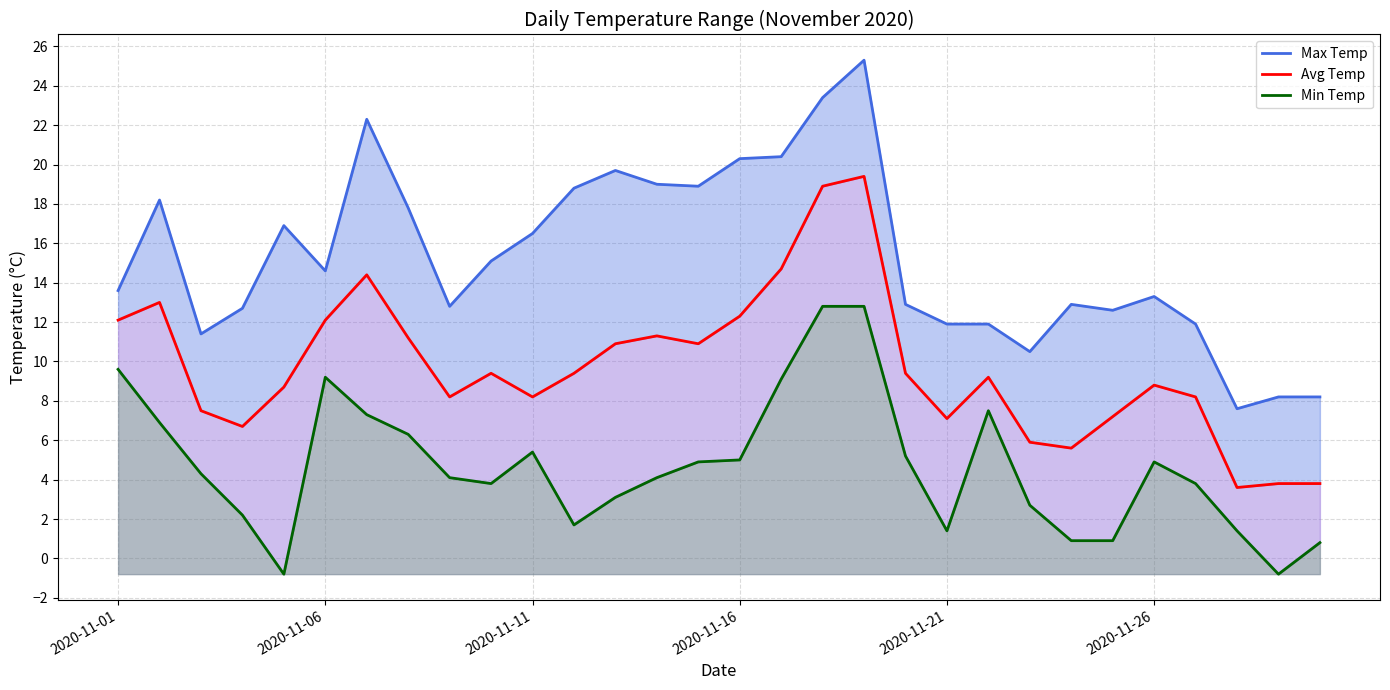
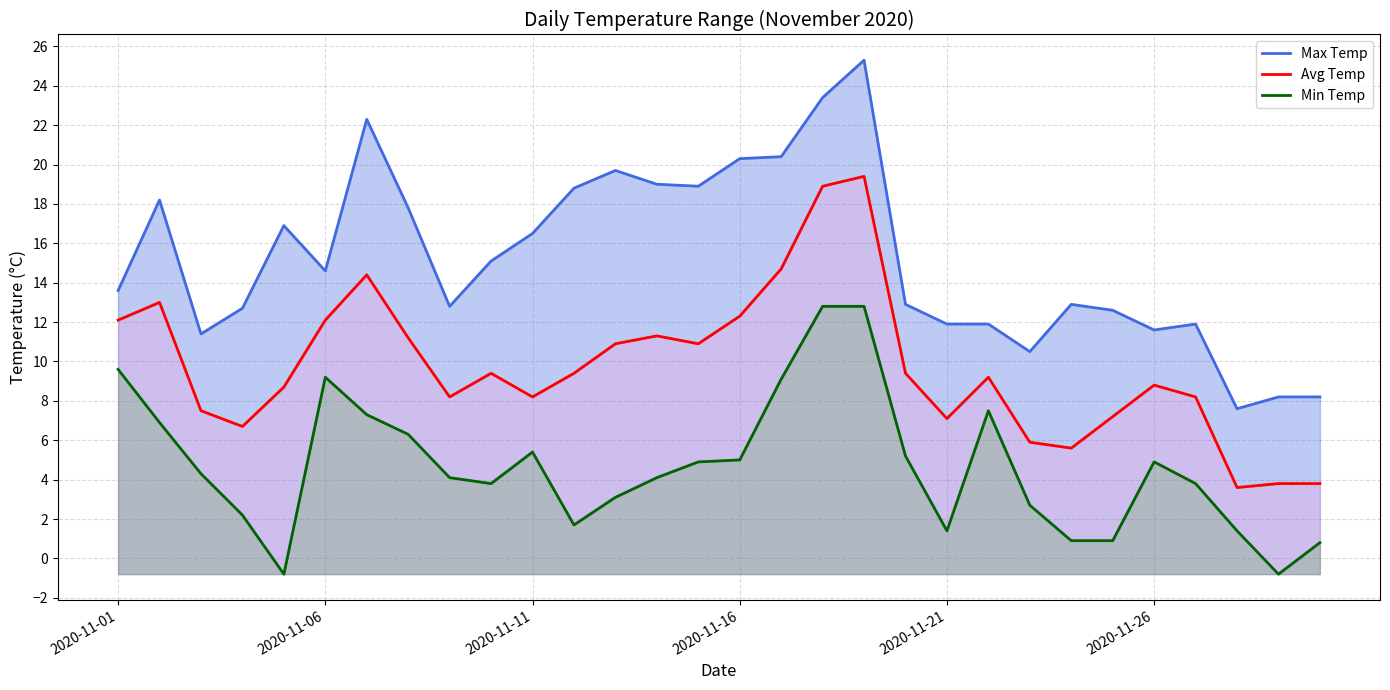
  {
    "Max Temp": {
      "2020-11-01": 13.6,
      "2020-11-06": 14.6,
      "2020-11-11": 16.5,
      "2020-11-16": 20.3,
      "2020-11-21": 11.9,
-     "2020-11-26": 13.3
+     "2020-11-26": 11.6
    },
    "Avg Temp": {
      "2020-11-01": 12.1,
      "2020-11-06": 12.1,
      "2020-11-11": 8.2,
      "2020-11-16": 12.3,
      "2020-11-21": 7.1,
      "2020-11-26": 8.8
    },
    "Min Temp": {
      "2020-11-01": 9.6,
      "2020-11-06": 9.2,
      "2020-11-11": 5.4,
      "2020-11-16": 5.0,
      "2020-11-21": 1.4,
      "2020-11-26": 4.9
    }
  }
